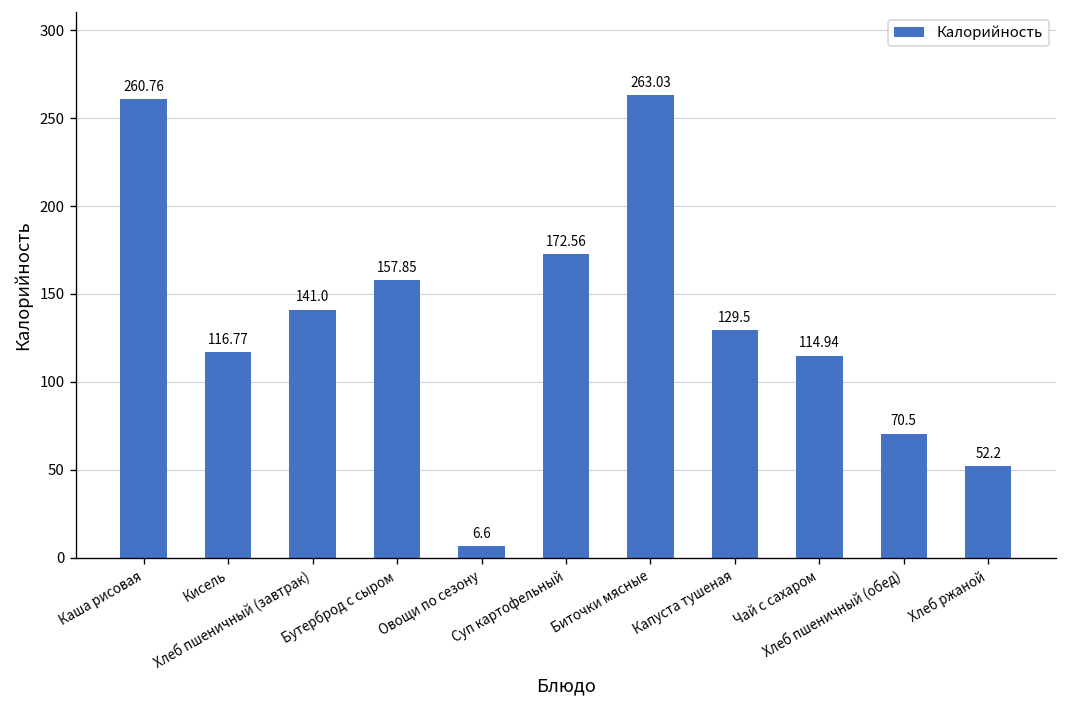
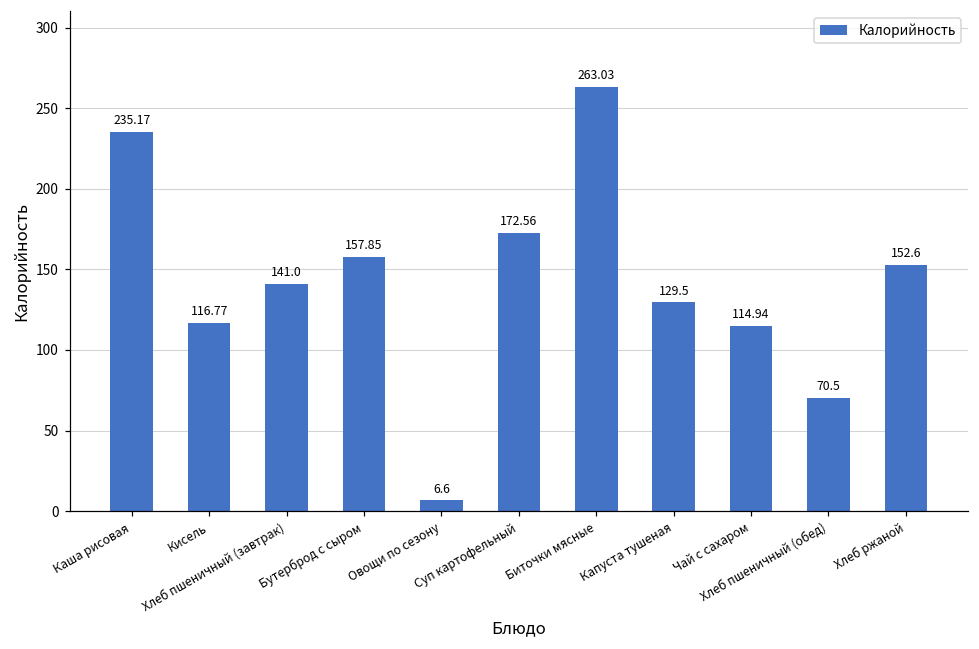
  {
-   "Каша рисовая": 260.76,
+   "Каша рисовая": 235.17,
    "Кисель": 116.77,
    "Хлеб пшеничный (завтрак)": 141.0,
    "Бутерброд с сыром": 157.85,
    "Овощи по сезону": 6.6,
    "Суп картофельный": 172.56,
    "Биточки мясные": 263.03,
    "Капуста тушеная": 129.5,
    "Чай с сахаром": 114.94,
    "Хлеб пшеничный (обед)": 70.5,
-   "Хлеб ржаной": 52.2
+   "Хлеб ржаной": 152.6
  }
